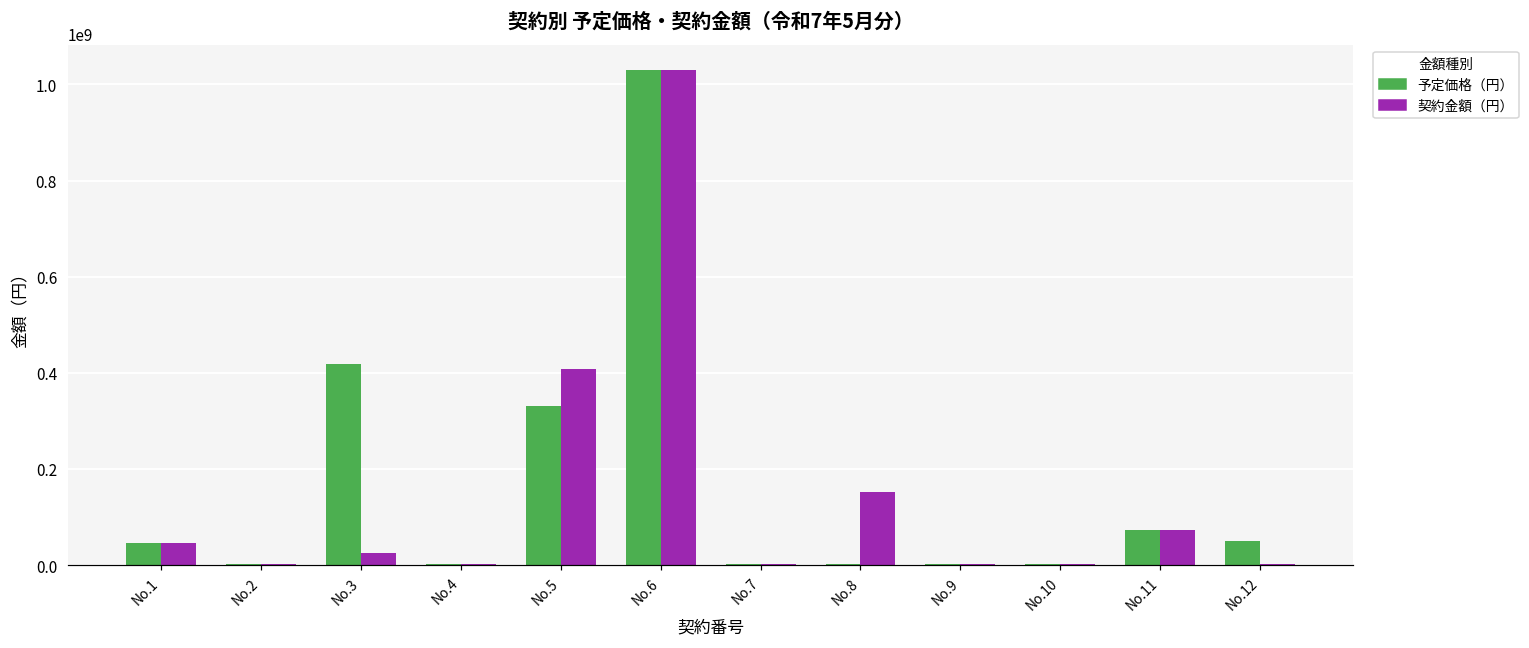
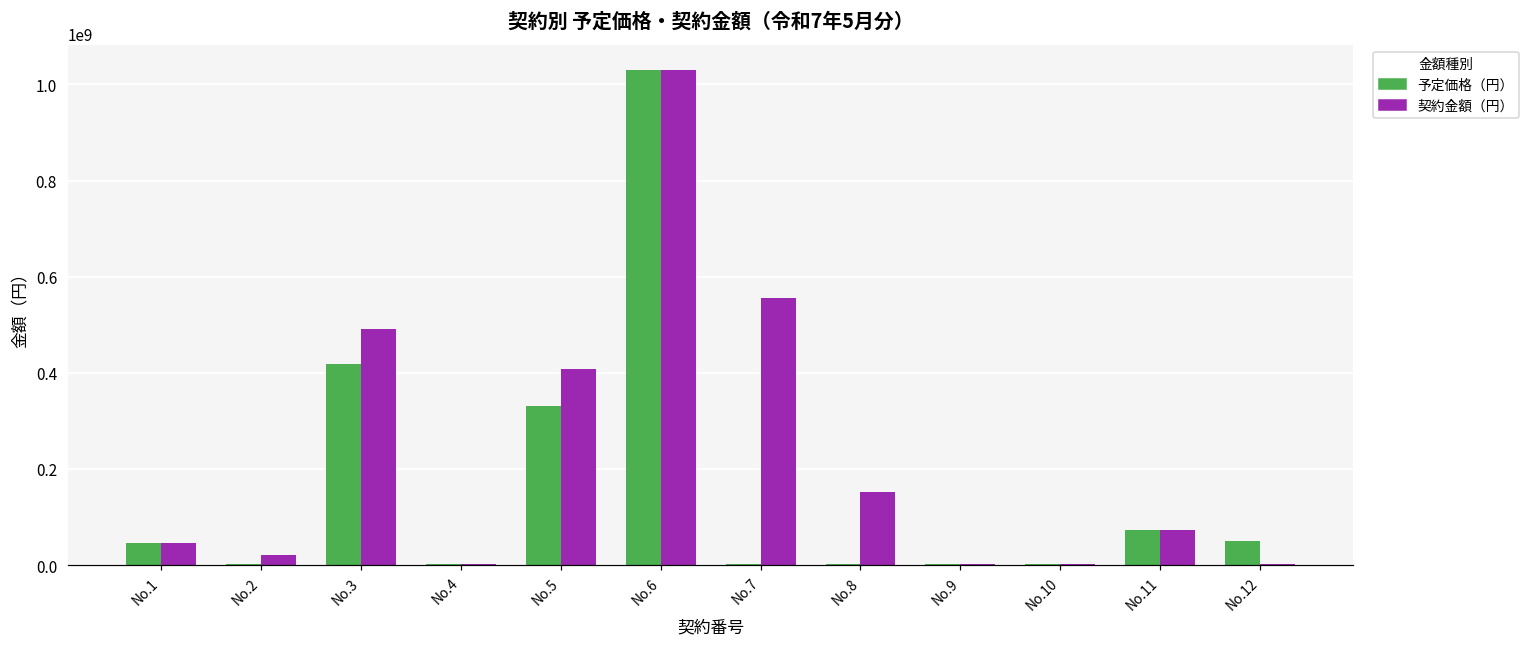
  {
    "予定価格（円）": {
      "No.1": 40000000,
      "No.3": 420000000,
      "No.5": 330000000,
      "No.6": 1030000000,
      "No.11": 70000000,
      "No.12": 50000000
    },
    "契約金額（円）": {
      "No.1": 40000000,
-     "No.2": 0,
-     "No.3": 20000000,
+     "No.2": 20000000,
+     "No.3": 490000000,
      "No.5": 410000000,
      "No.6": 1030000000,
-     "No.7": 0,
+     "No.7": 560000000,
      "No.8": 150000000,
      "No.11": 70000000
    }
  }
